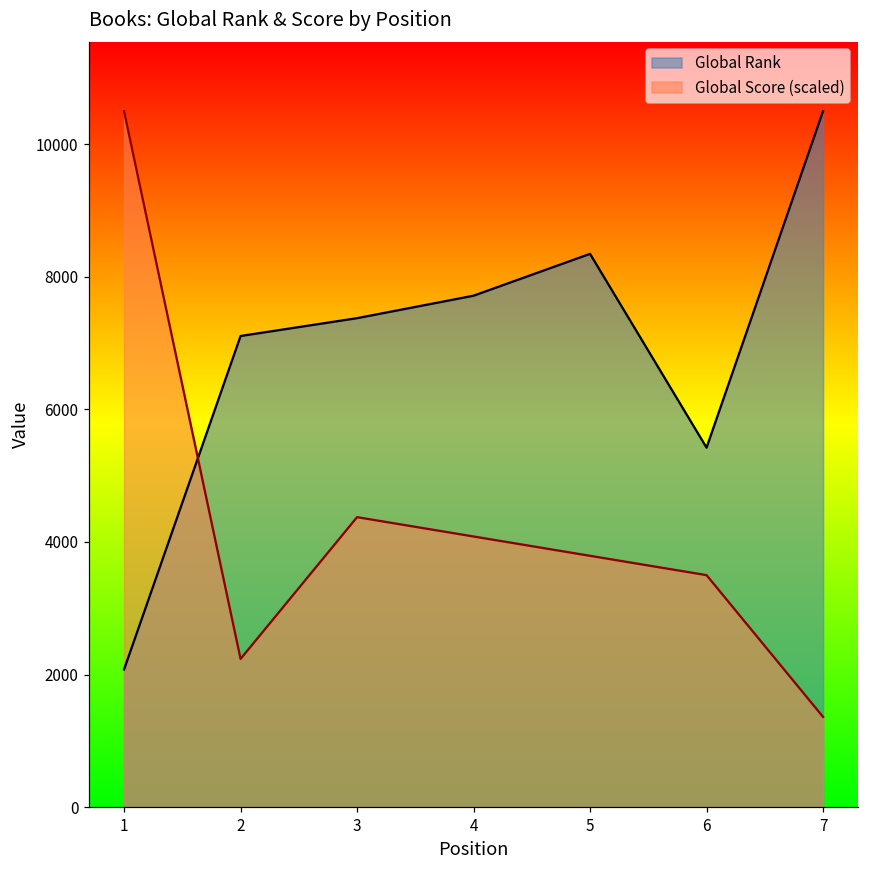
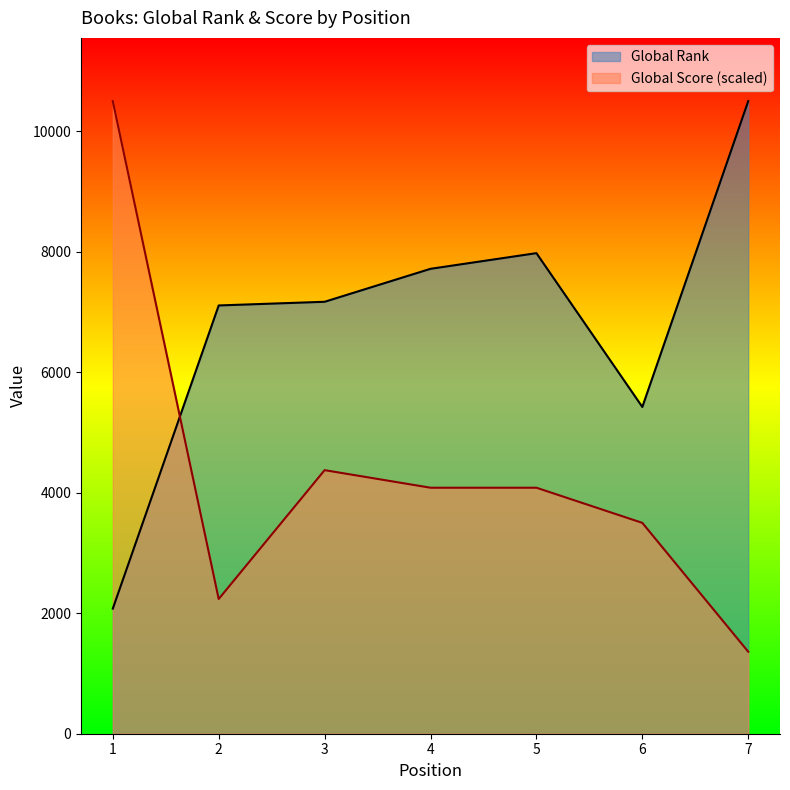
  {
    "Global Rank": {
      "1": 2100,
      "2": 7100,
-     "3": 7400,
+     "3": 7200,
      "4": 7700,
-     "5": 8300,
+     "5": 8000,
      "6": 5400,
      "7": 10500
    },
    "Global Score (scaled)": {
      "1": 10500,
      "2": 2200,
      "3": 4400,
      "4": 4100,
-     "5": 3800,
+     "5": 4100,
      "6": 3500,
      "7": 1400
    }
  }
